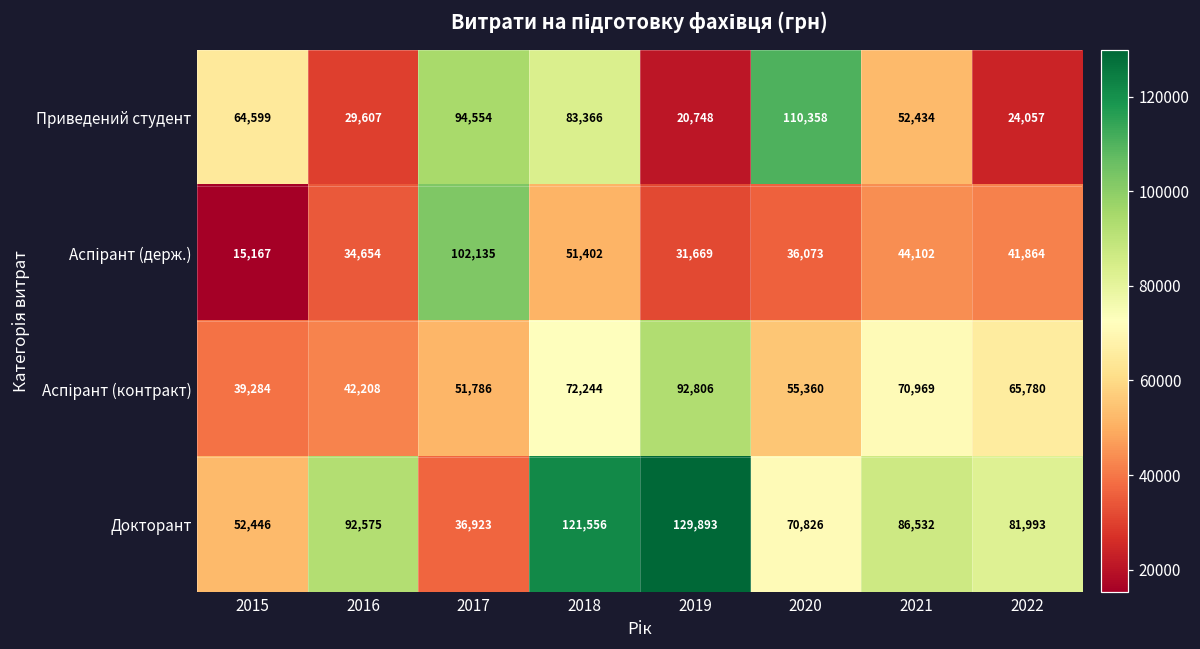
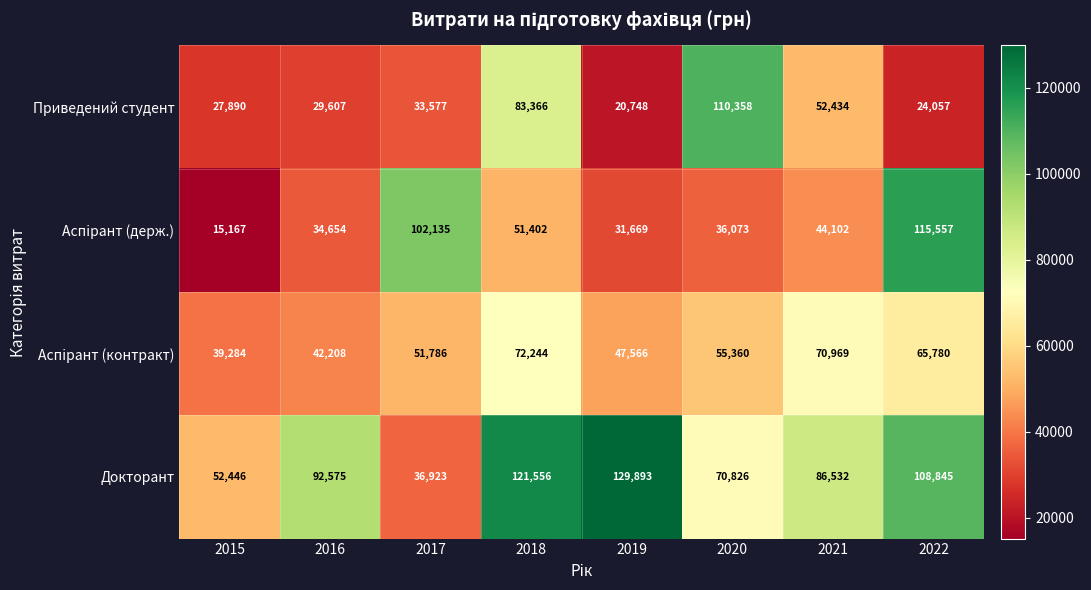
  {
    "Приведений студент": {
-     "2015": "64,599",
+     "2015": "27,890",
      "2016": "29,607",
-     "2017": "94,554",
+     "2017": "33,577",
      "2018": "83,366",
      "2019": "20,748",
      "2020": "110,358",
      "2021": "52,434",
      "2022": "24,057"
    },
    "Аспірант (держ.)": {
      "2015": "15,167",
      "2016": "34,654",
      "2017": "102,135",
      "2018": "51,402",
      "2019": "31,669",
      "2020": "36,073",
      "2021": "44,102",
-     "2022": "41,864"
+     "2022": "115,557"
    },
    "Аспірант (контракт)": {
      "2015": "39,284",
      "2016": "42,208",
      "2017": "51,786",
      "2018": "72,244",
-     "2019": "92,806",
+     "2019": "47,566",
      "2020": "55,360",
      "2021": "70,969",
      "2022": "65,780"
    },
    "Докторант": {
      "2015": "52,446",
      "2016": "92,575",
      "2017": "36,923",
      "2018": "121,556",
      "2019": "129,893",
      "2020": "70,826",
      "2021": "86,532",
-     "2022": "81,993"
+     "2022": "108,845"
    }
  }
